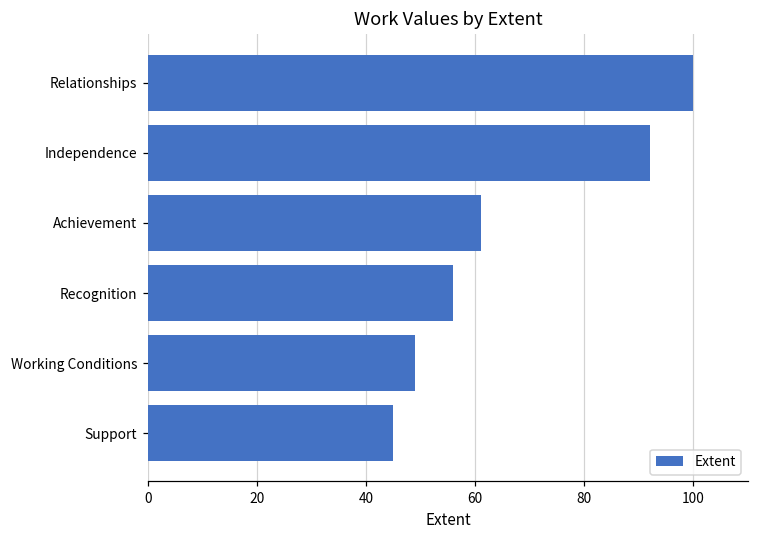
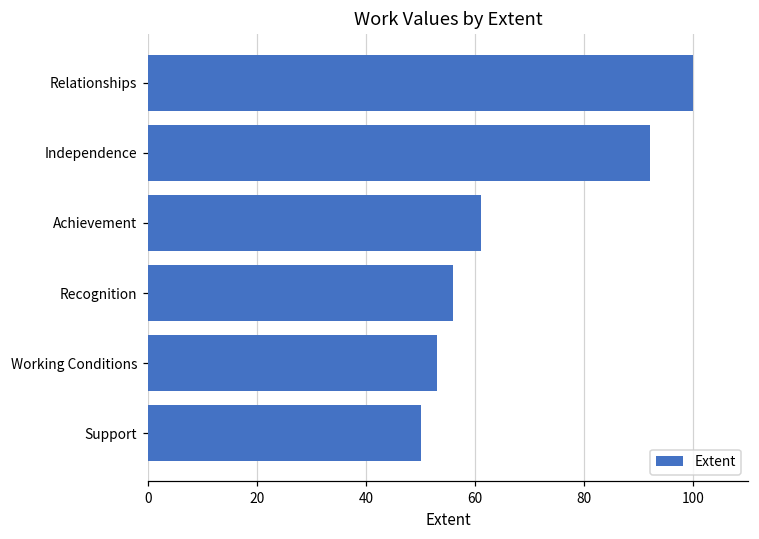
  {
    "Relationships": 100,
    "Independence": 92,
    "Achievement": 61,
    "Recognition": 56,
-   "Working Conditions": 49,
-   "Support": 45
+   "Working Conditions": 53,
+   "Support": 50
  }
